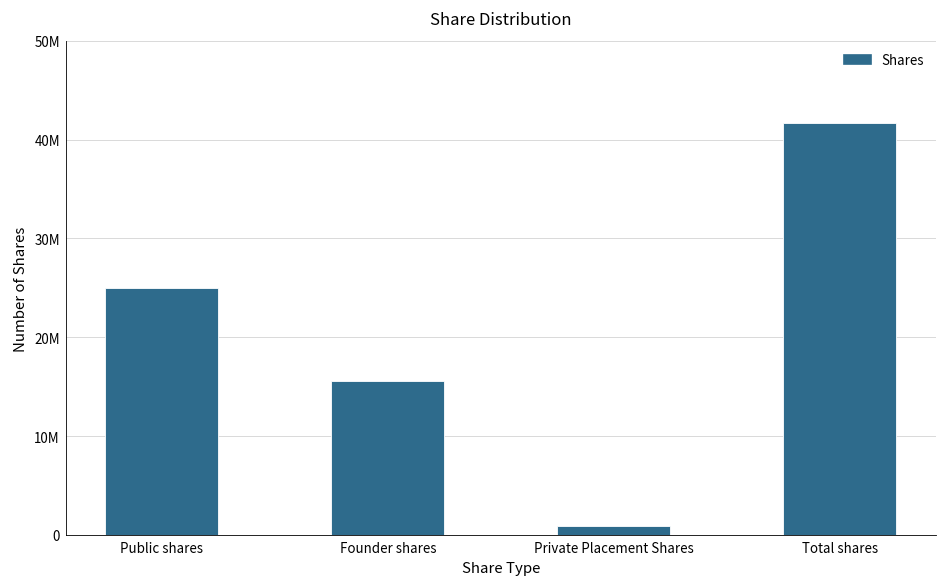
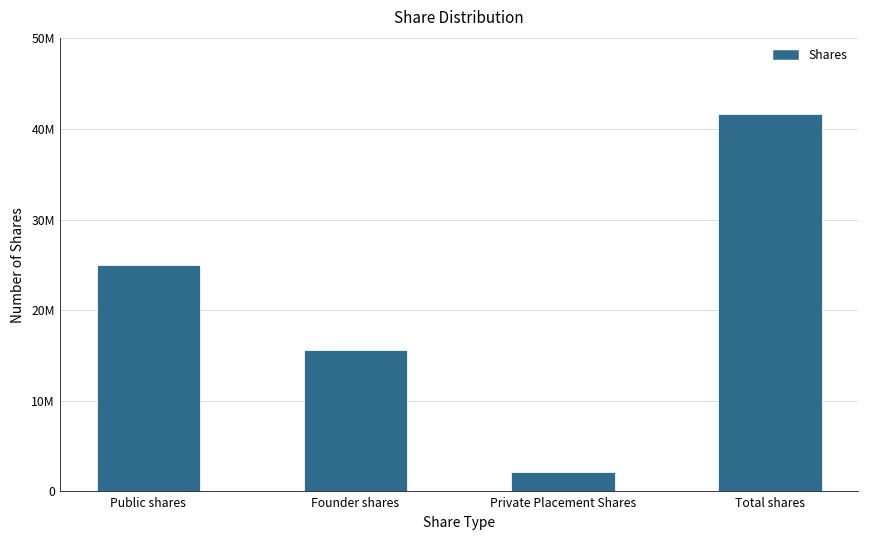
  {
    "Public shares": 25000000,
    "Founder shares": 16000000,
-   "Private Placement Shares": 1000000,
+   "Private Placement Shares": 2000000,
    "Total shares": 42000000
  }
